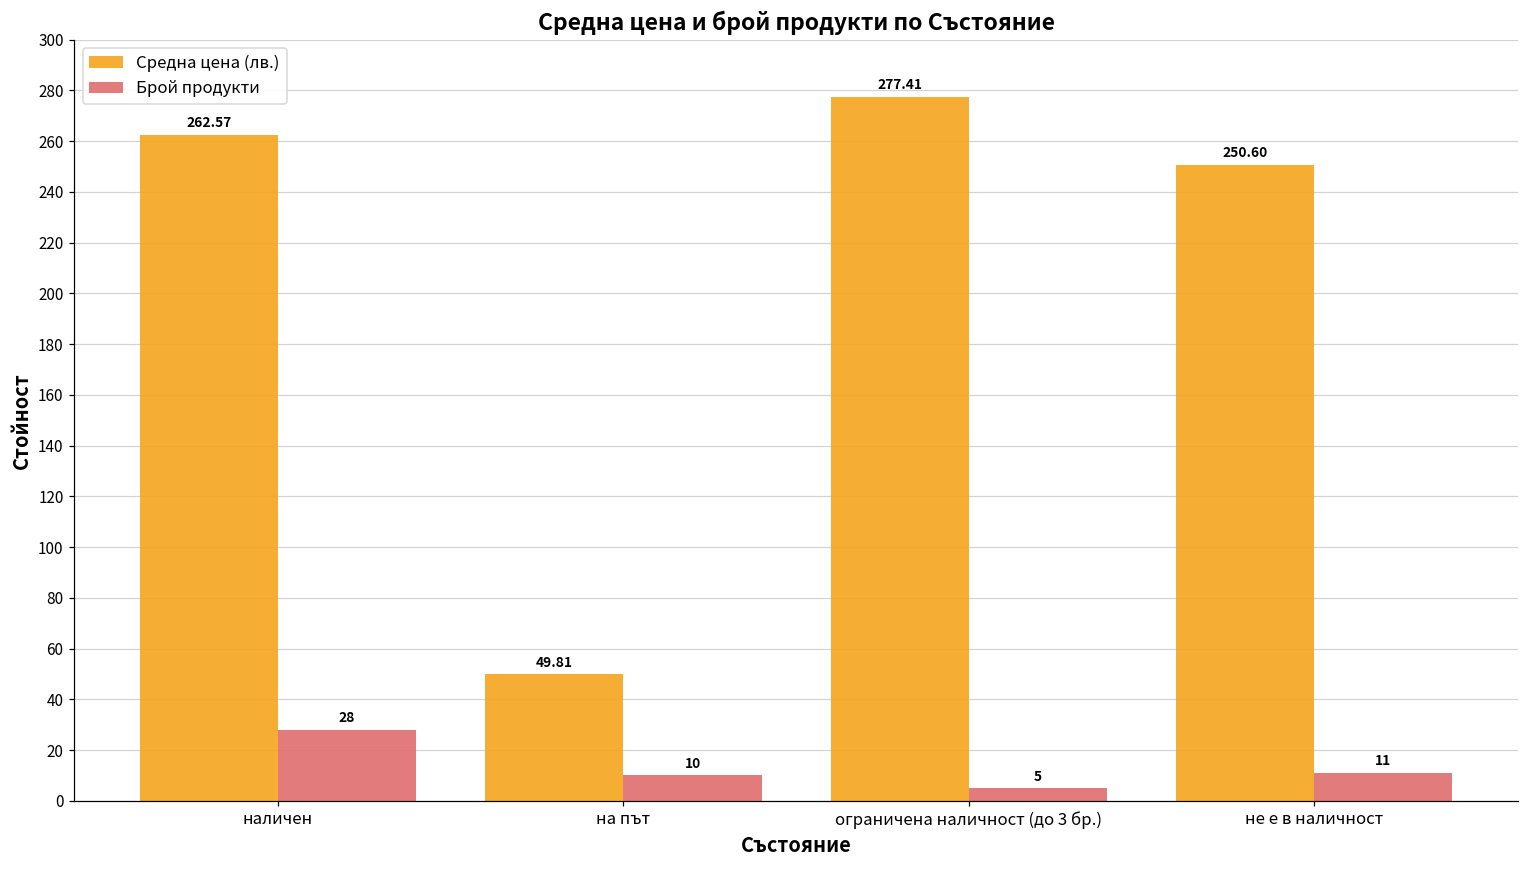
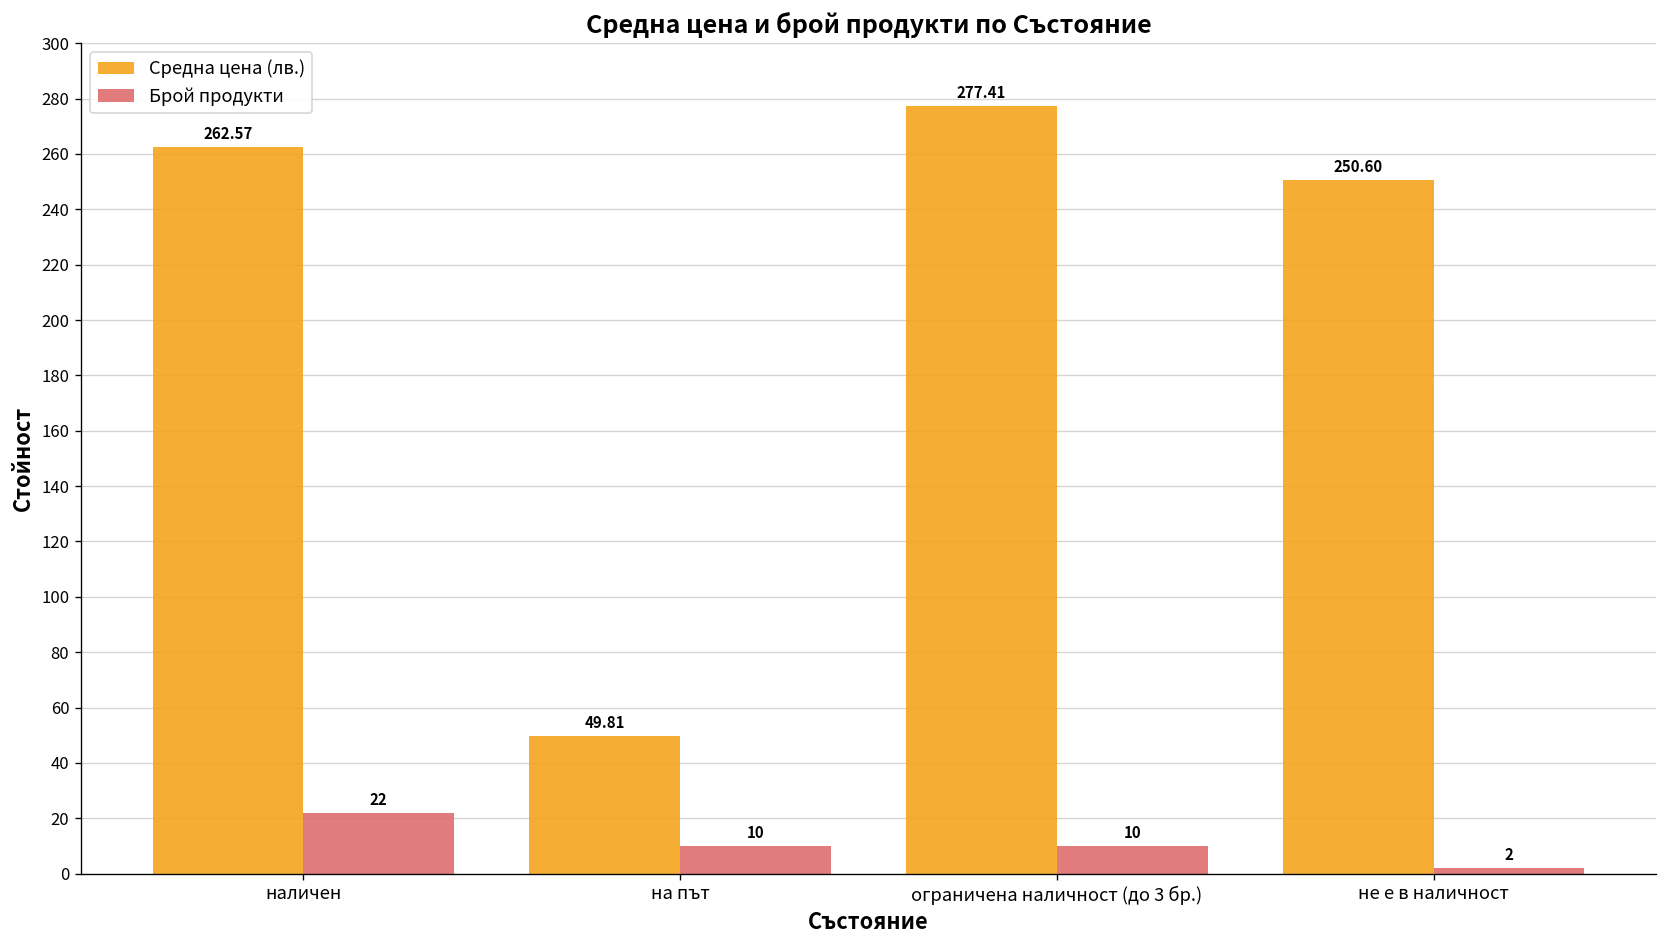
  {
    "Средна цена (лв.)": {
      "наличен": 262.57,
      "на път": 49.81,
      "ограничена наличност (до 3 бр.)": 277.41,
      "не е в наличност": 250.60
    },
    "Брой продукти": {
-     "наличен": 28,
+     "наличен": 22,
      "на път": 10,
-     "ограничена наличност (до 3 бр.)": 5,
-     "не е в наличност": 11
+     "ограничена наличност (до 3 бр.)": 10,
+     "не е в наличност": 2
    }
  }
